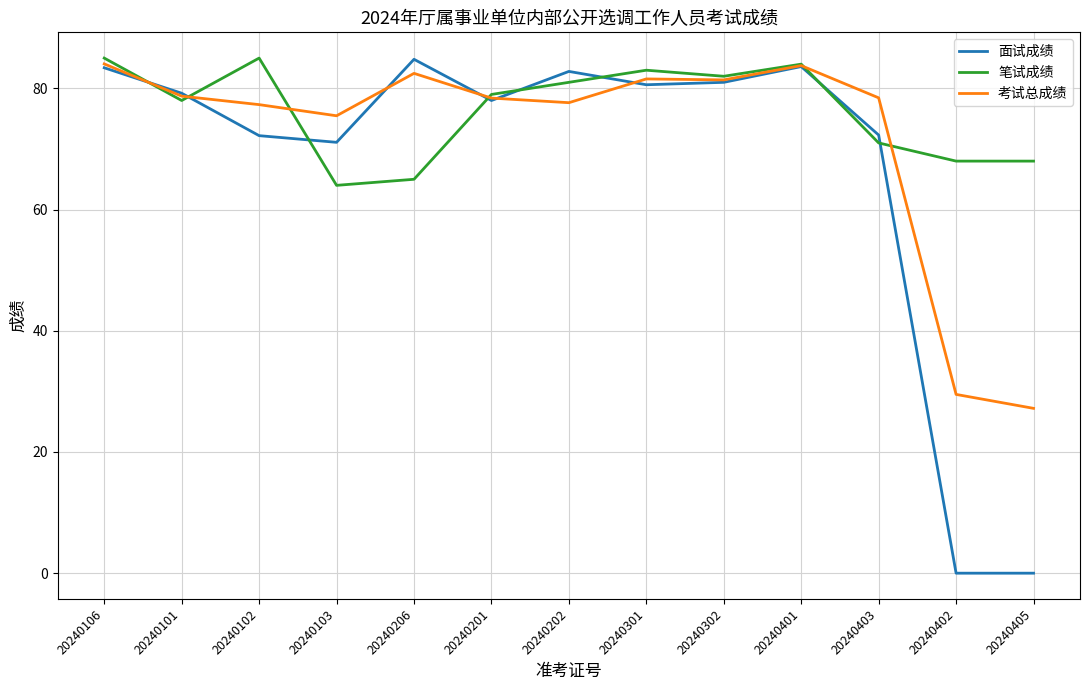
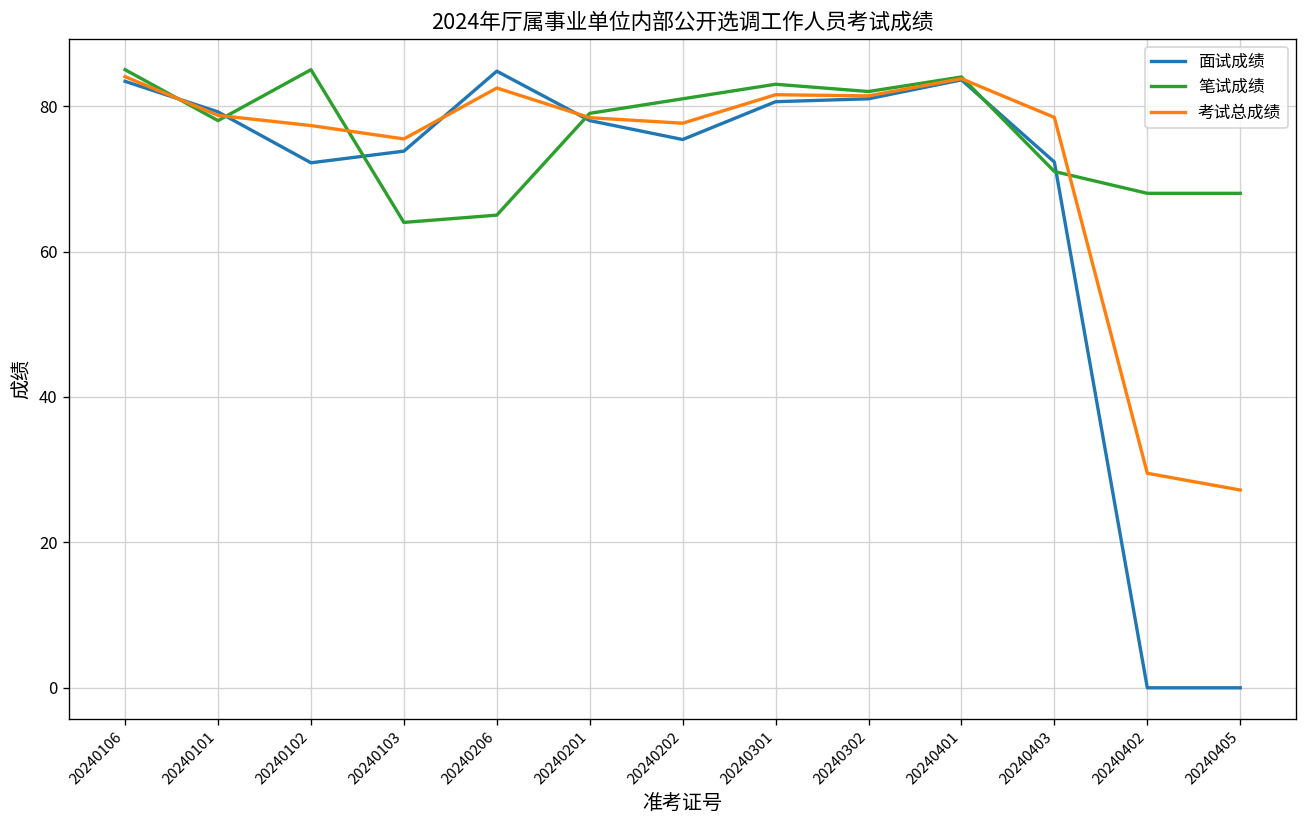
  {
    "面试成绩": {
      "20240106": 83,
      "20240101": 79,
      "20240102": 72,
-     "20240103": 71,
+     "20240103": 74,
      "20240206": 85,
-     "20240202": 83,
+     "20240202": 75,
      "20240301": 81,
      "20240403": 72,
      "20240402": 0,
      "20240405": 0
    },
    "笔试成绩": {
      "20240106": 85,
      "20240101": 78,
      "20240102": 85,
      "20240103": 64,
      "20240206": 65,
      "20240201": 79,
      "20240202": 81,
      "20240301": 83,
      "20240302": 82,
      "20240403": 71,
      "20240402": 68,
      "20240405": 68
    },
    "考试总成绩": {
      "20240106": 84,
      "20240101": 79,
      "20240102": 77,
      "20240103": 75,
      "20240206": 82,
      "20240202": 78,
      "20240301": 82,
      "20240403": 78,
      "20240402": 30,
      "20240405": 27
    }
  }
